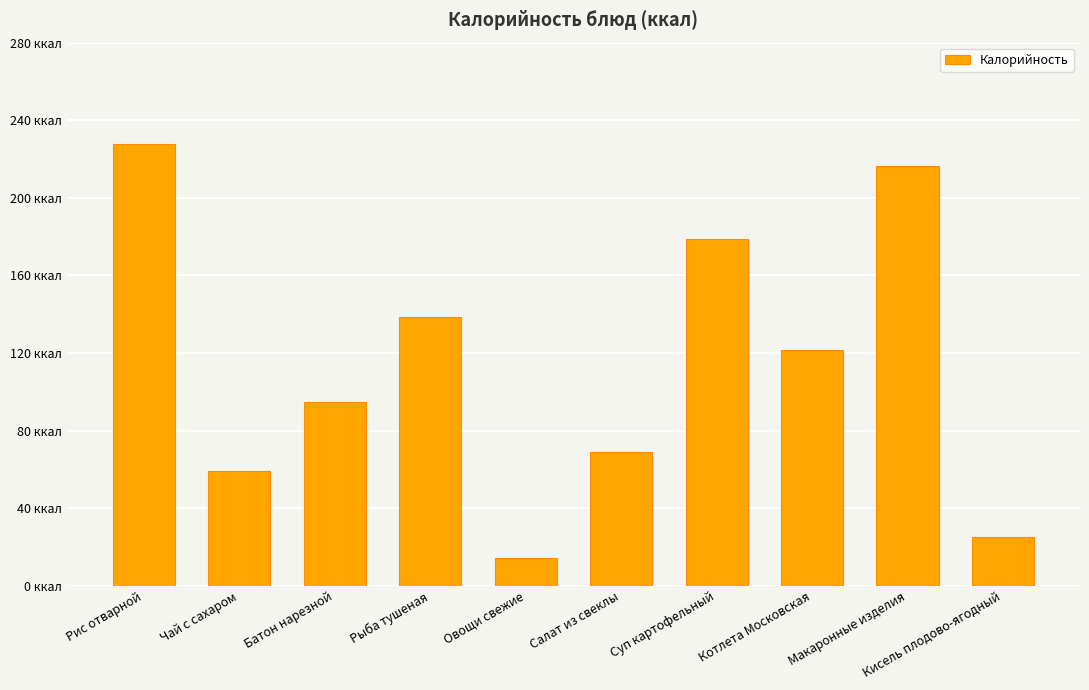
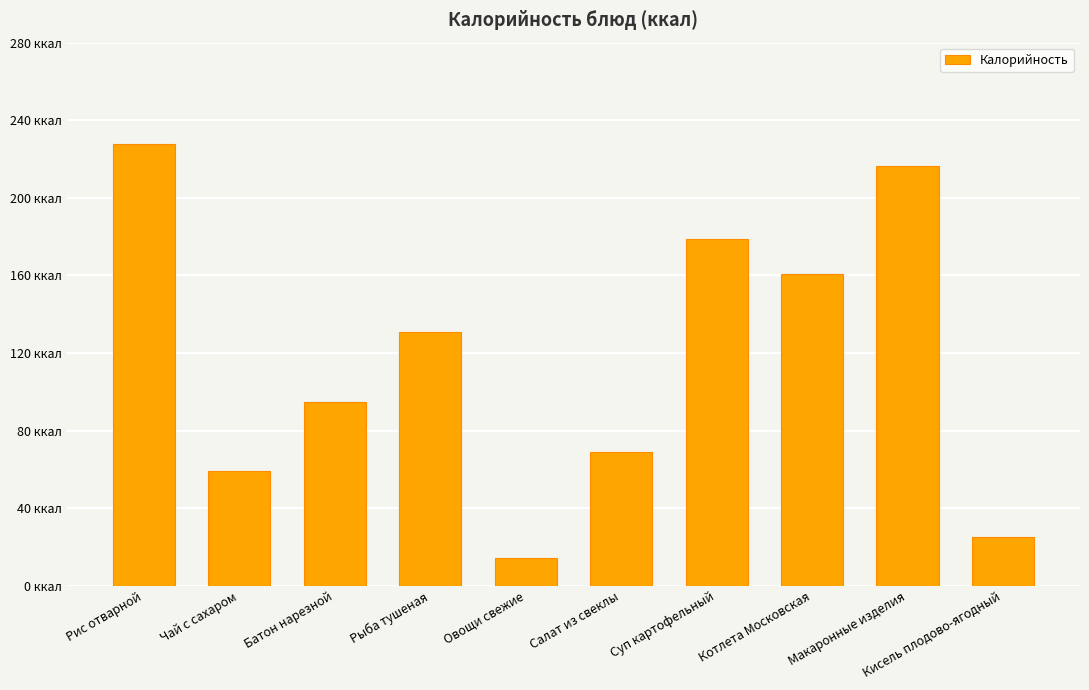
  {
    "Рис отварной": "228 ккал",
    "Чай с сахаром": "59 ккал",
    "Батон нарезной": "95 ккал",
-   "Рыба тушеная": "139 ккал",
+   "Рыба тушеная": "131 ккал",
    "Овощи свежие": "14 ккал",
    "Салат из свеклы": "69 ккал",
    "Суп картофельный": "179 ккал",
-   "Котлета Московская": "121 ккал",
+   "Котлета Московская": "161 ккал",
    "Макаронные изделия": "216 ккал",
    "Кисель плодово-ягодный": "25 ккал"
  }
